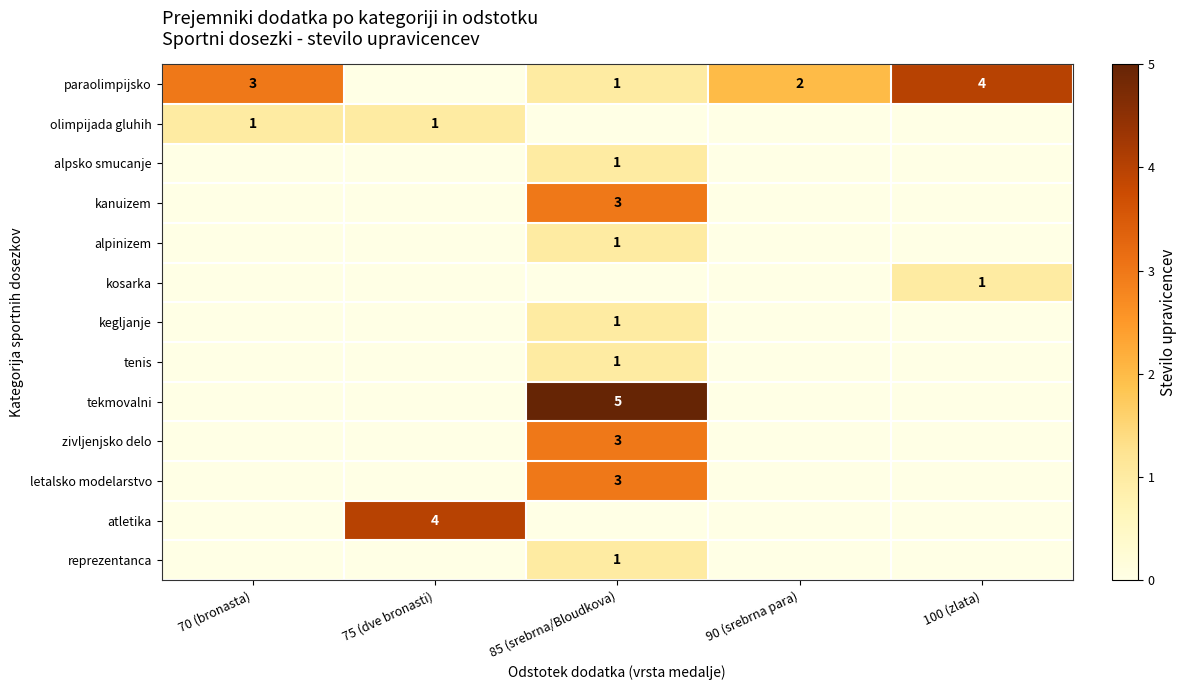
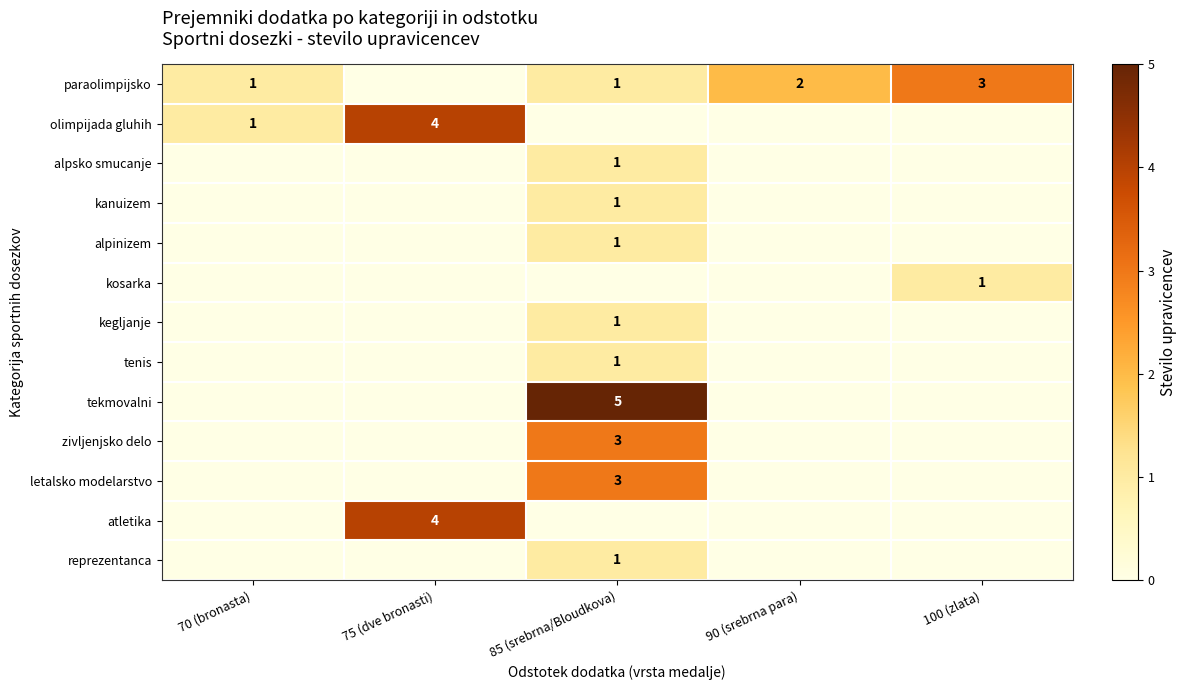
  {
    "paraolimpijsko": {
-     "70 (bronasta)": 3,
+     "70 (bronasta)": 1,
      "85 (srebrna/Bloudkova)": 1,
      "90 (srebrna para)": 2,
-     "100 (zlata)": 4
+     "100 (zlata)": 3
    },
    "olimpijada gluhih": {
      "70 (bronasta)": 1,
-     "75 (dve bronasti)": 1
+     "75 (dve bronasti)": 4
    },
    "alpsko smucanje": {
      "85 (srebrna/Bloudkova)": 1
    },
    "kanuizem": {
-     "85 (srebrna/Bloudkova)": 3
+     "85 (srebrna/Bloudkova)": 1
    },
    "alpinizem": {
      "85 (srebrna/Bloudkova)": 1
    },
    "kosarka": {
      "100 (zlata)": 1
    },
    "kegljanje": {
      "85 (srebrna/Bloudkova)": 1
    },
    "tenis": {
      "85 (srebrna/Bloudkova)": 1
    },
    "tekmovalni": {
      "85 (srebrna/Bloudkova)": 5
    },
    "zivljenjsko delo": {
      "85 (srebrna/Bloudkova)": 3
    },
    "letalsko modelarstvo": {
      "85 (srebrna/Bloudkova)": 3
    },
    "atletika": {
      "75 (dve bronasti)": 4
    },
    "reprezentanca": {
      "85 (srebrna/Bloudkova)": 1
    }
  }
